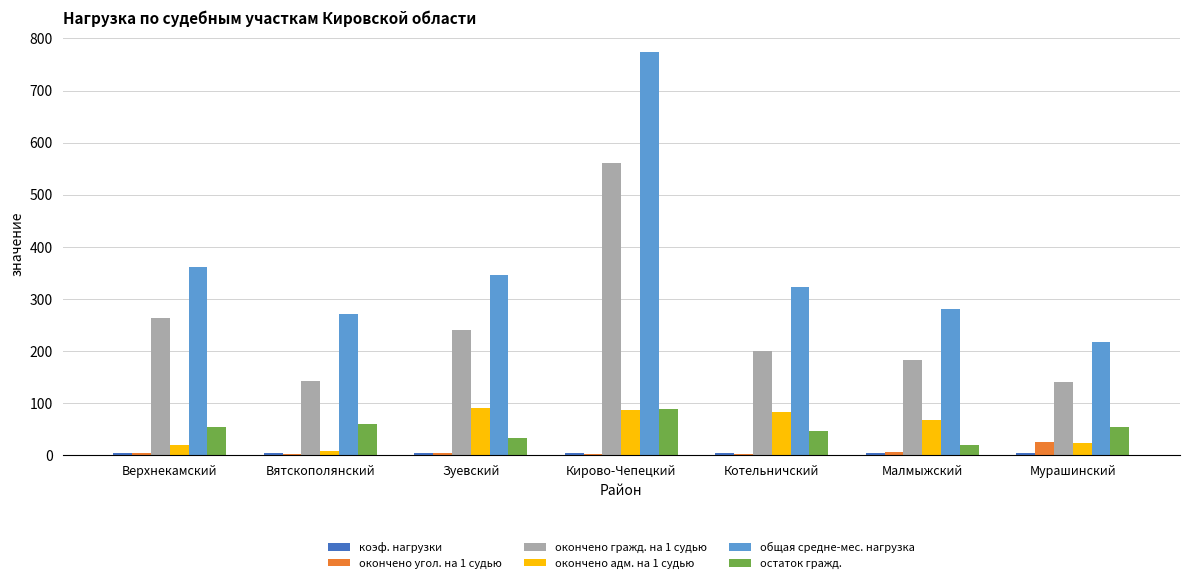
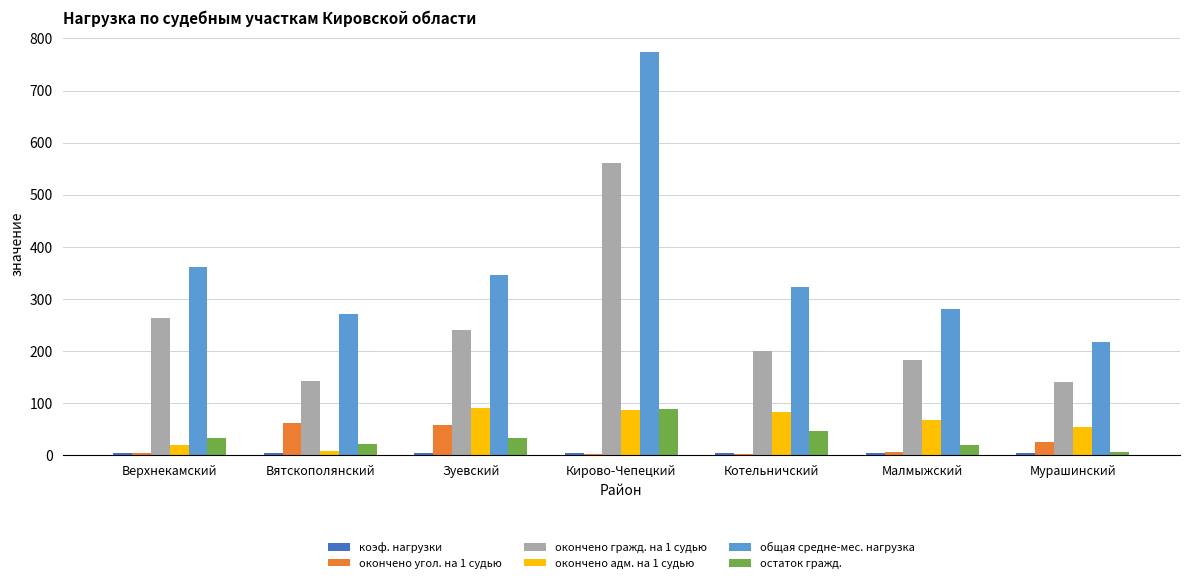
  {
    "окончено угол. на 1 судью": {
-     "Вятскополянский": 0,
-     "Зуевский": 0,
+     "Вятскополянский": 60,
+     "Зуевский": 60,
      "Малмыжский": 10,
      "Мурашинский": 30
    },
    "окончено гражд. на 1 судью": {
      "Верхнекамский": 260,
      "Вятскополянский": 140,
      "Зуевский": 240,
      "Кирово-Чепецкий": 560,
      "Котельничский": 200,
      "Малмыжский": 180,
      "Мурашинский": 140
    },
    "окончено адм. на 1 судью": {
      "Верхнекамский": 20,
      "Вятскополянский": 10,
      "Зуевский": 90,
      "Кирово-Чепецкий": 90,
      "Котельничский": 80,
      "Малмыжский": 70,
-     "Мурашинский": 20
+     "Мурашинский": 60
    },
    "остаток гражд.": {
-     "Верхнекамский": 60,
-     "Вятскополянский": 60,
+     "Верхнекамский": 30,
+     "Вятскополянский": 20,
      "Зуевский": 30,
      "Кирово-Чепецкий": 90,
      "Котельничский": 50,
      "Малмыжский": 20,
-     "Мурашинский": 50
+     "Мурашинский": 10
    }
  }
